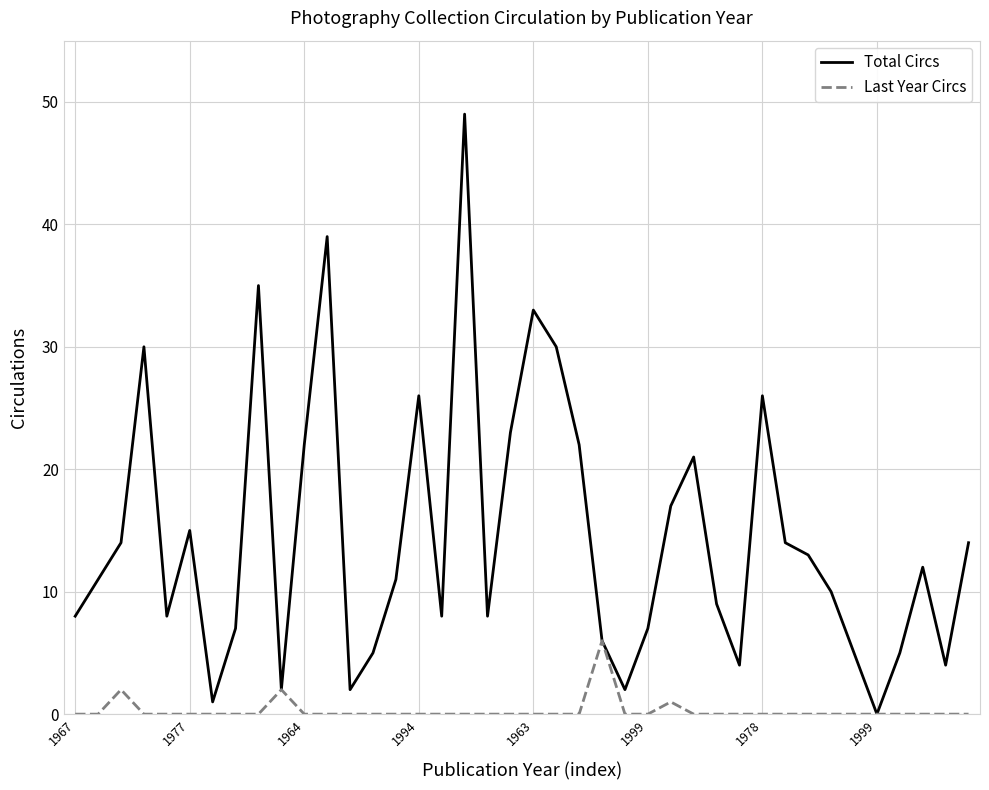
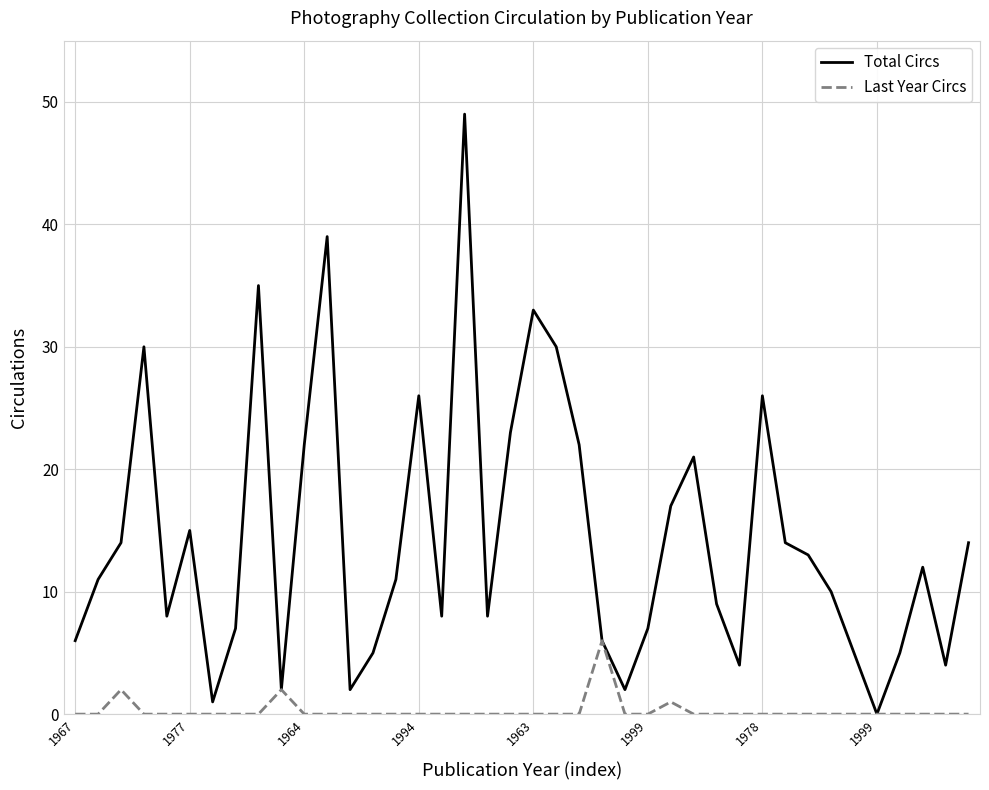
  {
    "Total Circs": {
-     "1967": 8,
+     "1967": 6,
      "1964": 22,
      "1963": 33
    },
    "Last Year Circs": {
      "1967": 0,
      "1964": 0,
      "1963": 0
    }
  }
